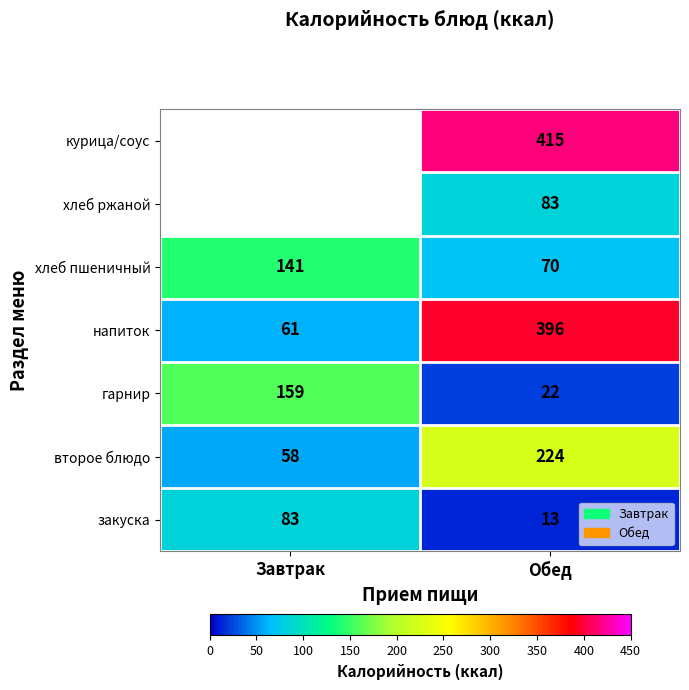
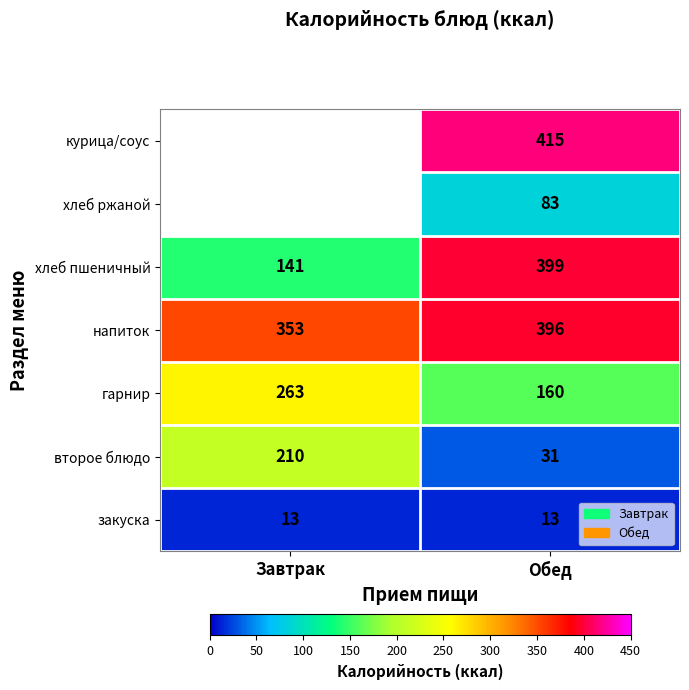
  {
    "курица/соус": {
      "Обед": 415
    },
    "хлеб ржаной": {
      "Обед": 83
    },
    "хлеб пшеничный": {
      "Завтрак": 141,
-     "Обед": 70
+     "Обед": 399
    },
    "напиток": {
-     "Завтрак": 61,
+     "Завтрак": 353,
      "Обед": 396
    },
    "гарнир": {
-     "Завтрак": 159,
-     "Обед": 22
+     "Завтрак": 263,
+     "Обед": 160
    },
    "второе блюдо": {
-     "Завтрак": 58,
-     "Обед": 224
+     "Завтрак": 210,
+     "Обед": 31
    },
    "закуска": {
-     "Завтрак": 83,
+     "Завтрак": 13,
      "Обед": 13
    }
  }
